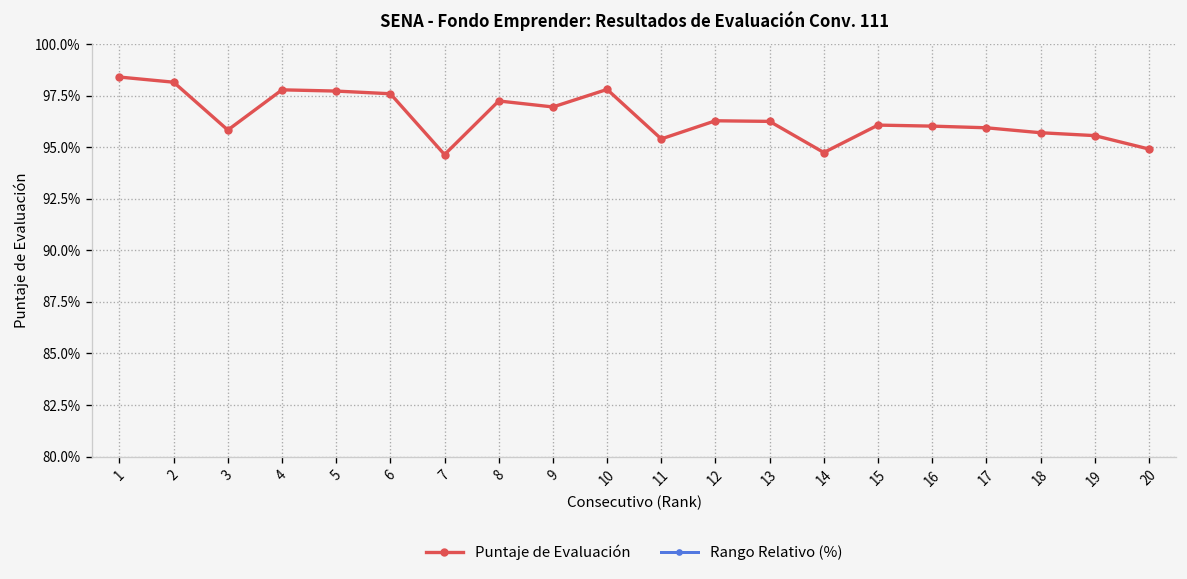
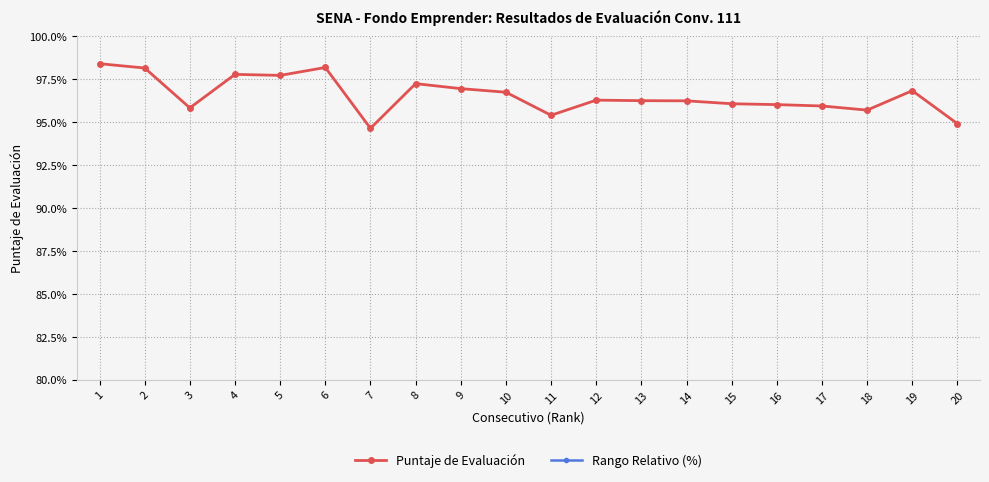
  {
    "Puntaje de Evaluación": {
      "1": "98.4%",
      "2": "98.2%",
      "3": "95.8%",
      "4": "97.8%",
      "5": "97.7%",
-     "6": "97.6%",
+     "6": "98.2%",
      "7": "94.6%",
      "8": "97.2%",
      "9": "97.0%",
-     "10": "97.8%",
+     "10": "96.7%",
      "11": "95.4%",
      "12": "96.3%",
      "13": "96.3%",
-     "14": "94.7%",
+     "14": "96.2%",
      "15": "96.1%",
      "16": "96.0%",
      "17": "95.9%",
      "18": "95.7%",
-     "19": "95.6%",
+     "19": "96.8%",
      "20": "94.9%"
    }
  }
